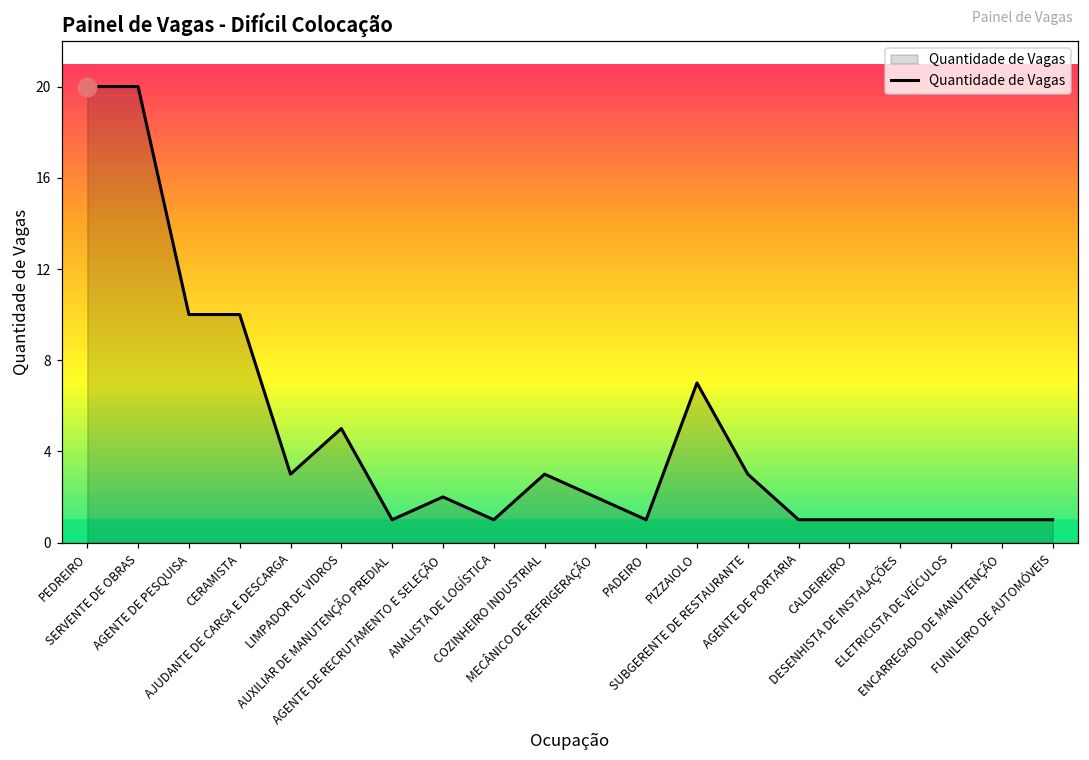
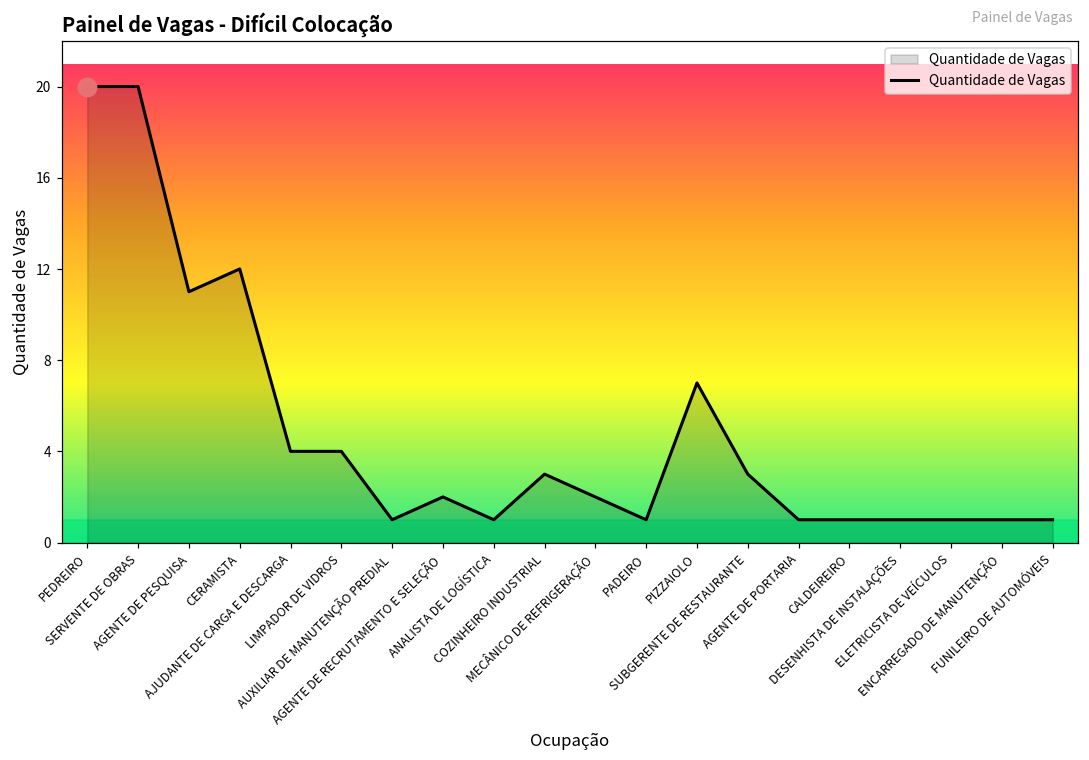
  {
    "Quantidade de Vagas": {
      "SERVENTE DE OBRAS": 20,
-     "AGENTE DE PESQUISA": 10,
-     "CERAMISTA": 10,
-     "AJUDANTE DE CARGA E DESCARGA": 3,
-     "LIMPADOR DE VIDROS": 5,
+     "AGENTE DE PESQUISA": 11,
+     "CERAMISTA": 12,
+     "AJUDANTE DE CARGA E DESCARGA": 4,
+     "LIMPADOR DE VIDROS": 4,
      "AGENTE DE RECRUTAMENTO E SELEÇÃO": 2,
      "COZINHEIRO INDUSTRIAL": 3,
      "MECÂNICO DE REFRIGERAÇÃO": 2,
      "PIZZAIOLO": 7,
      "SUBGERENTE DE RESTAURANTE": 3
    }
  }
